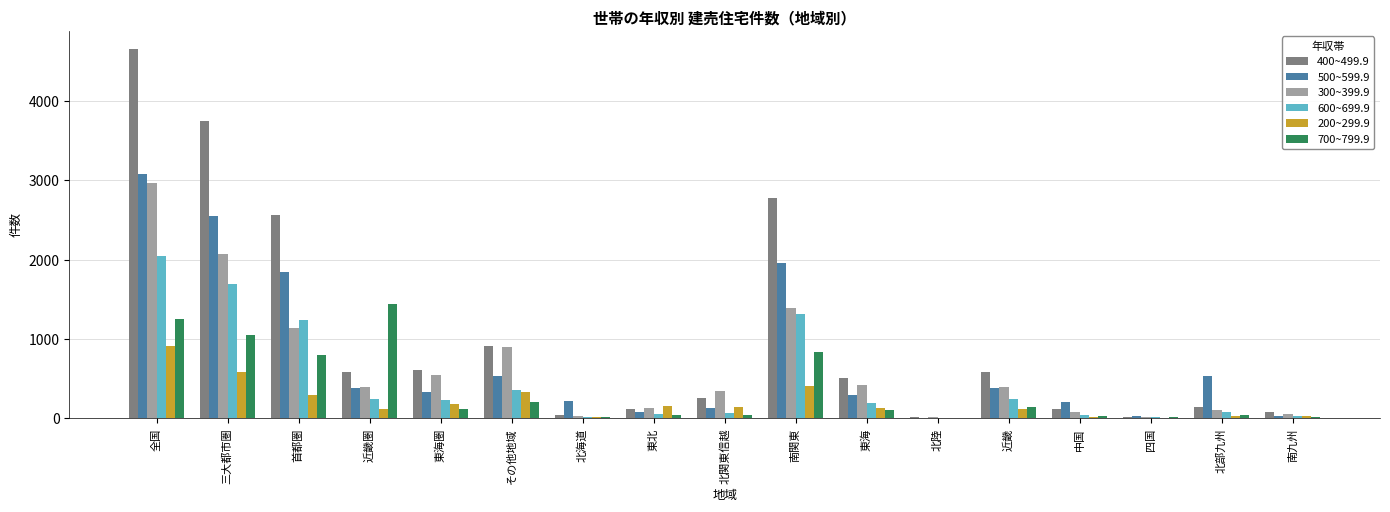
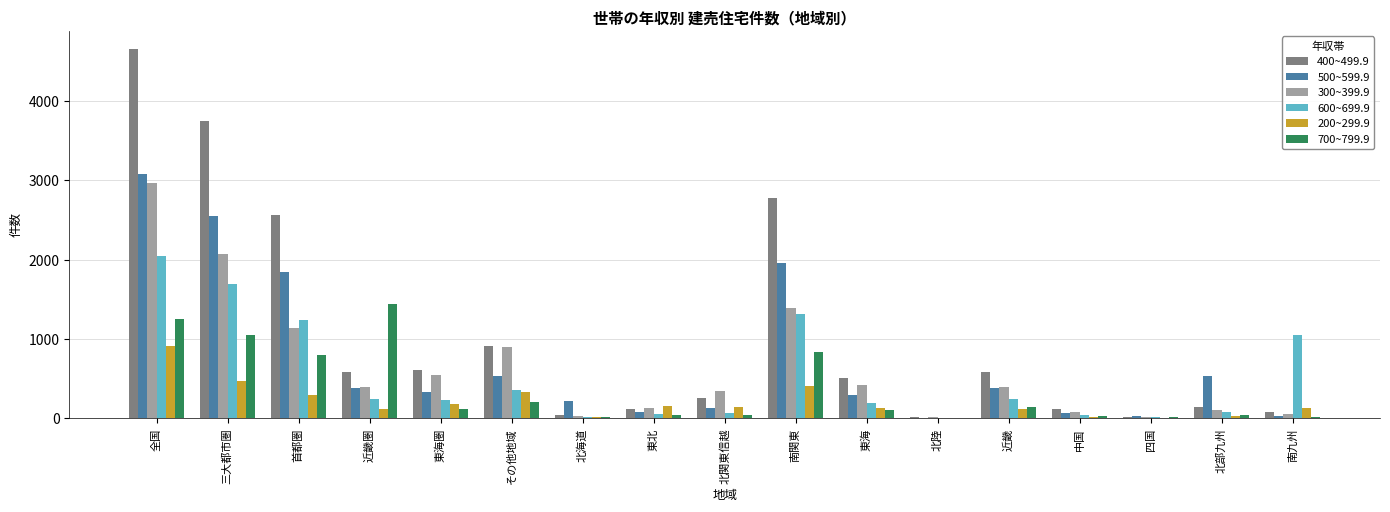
  {
    "500~599.9": {
      "全国": 3100,
      "三大都市圏": 2600,
      "首都圏": 1800,
      "近畿圏": 400,
      "東海圏": 300,
      "その他地域": 500,
      "北海道": 200,
      "東北": 100,
      "北関東信越": 100,
      "南関東": 2000,
      "東海": 300,
      "近畿": 400,
-     "中国": 200,
+     "中国": 100,
      "北部九州": 500
    },
    "600~699.9": {
      "全国": 2000,
      "三大都市圏": 1700,
      "首都圏": 1200,
      "近畿圏": 200,
      "東海圏": 200,
      "その他地域": 400,
      "東北": 100,
      "北関東信越": 100,
      "南関東": 1300,
      "東海": 200,
      "近畿": 200,
      "中国": 0,
      "北部九州": 100,
-     "南九州": 0
+     "南九州": 1100
    },
    "200~299.9": {
      "全国": 900,
-     "三大都市圏": 600,
+     "三大都市圏": 500,
      "首都圏": 300,
      "近畿圏": 100,
      "東海圏": 200,
      "その他地域": 300,
      "東北": 200,
      "北関東信越": 100,
      "南関東": 400,
      "東海": 100,
      "近畿": 100,
-     "南九州": 0
+     "南九州": 100
    },
    "700~799.9": {
      "全国": 1300,
      "三大都市圏": 1100,
      "首都圏": 800,
      "近畿圏": 1400,
      "東海圏": 100,
      "その他地域": 200,
      "東北": 0,
      "北関東信越": 0,
      "南関東": 800,
      "東海": 100,
      "近畿": 100,
      "北部九州": 0
    }
  }
